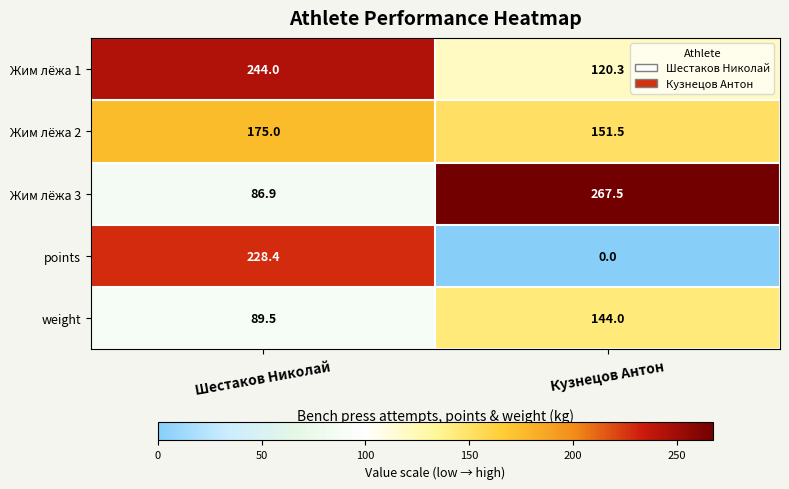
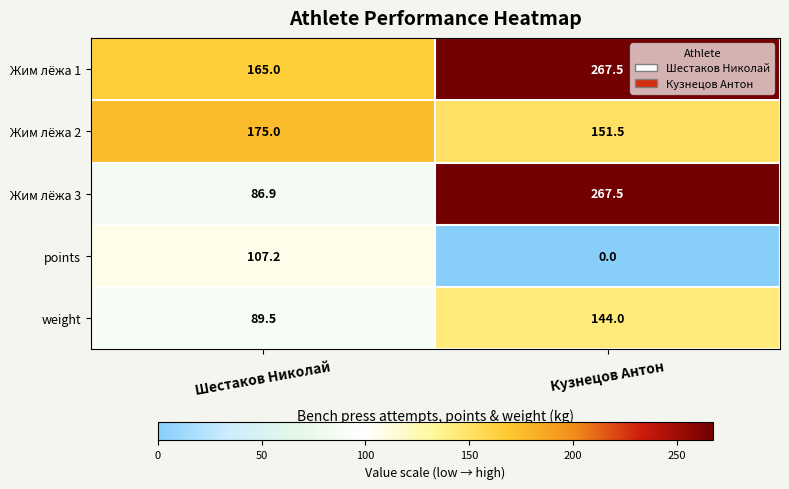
  {
    "Жим лёжа 1": {
-     "Шестаков Николай": 244.0,
-     "Кузнецов Антон": 120.3
+     "Шестаков Николай": 165.0,
+     "Кузнецов Антон": 267.5
    },
    "Жим лёжа 2": {
      "Шестаков Николай": 175.0,
      "Кузнецов Антон": 151.5
    },
    "Жим лёжа 3": {
      "Шестаков Николай": 86.9,
      "Кузнецов Антон": 267.5
    },
    "points": {
-     "Шестаков Николай": 228.4,
+     "Шестаков Николай": 107.2,
      "Кузнецов Антон": 0.0
    },
    "weight": {
      "Шестаков Николай": 89.5,
      "Кузнецов Антон": 144.0
    }
  }
